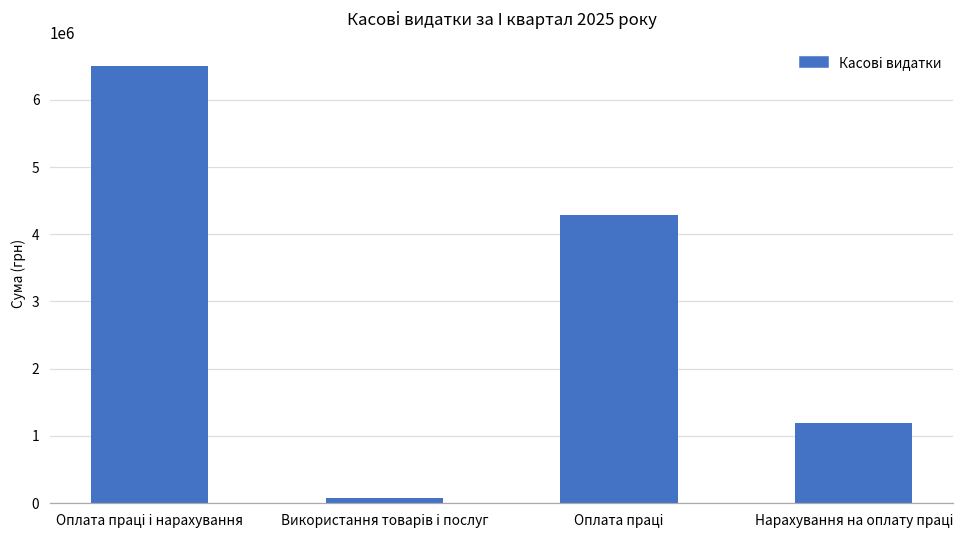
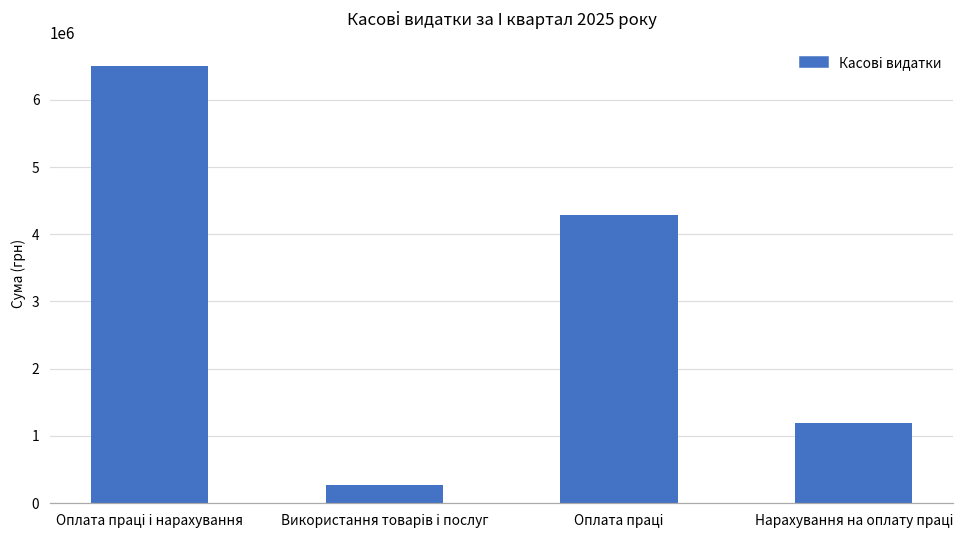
  {
    "Оплата праці і нарахування": 6500000,
-   "Використання товарів і послуг": 100000,
+   "Використання товарів і послуг": 300000,
    "Оплата праці": 4300000,
    "Нарахування на оплату праці": 1200000
  }
